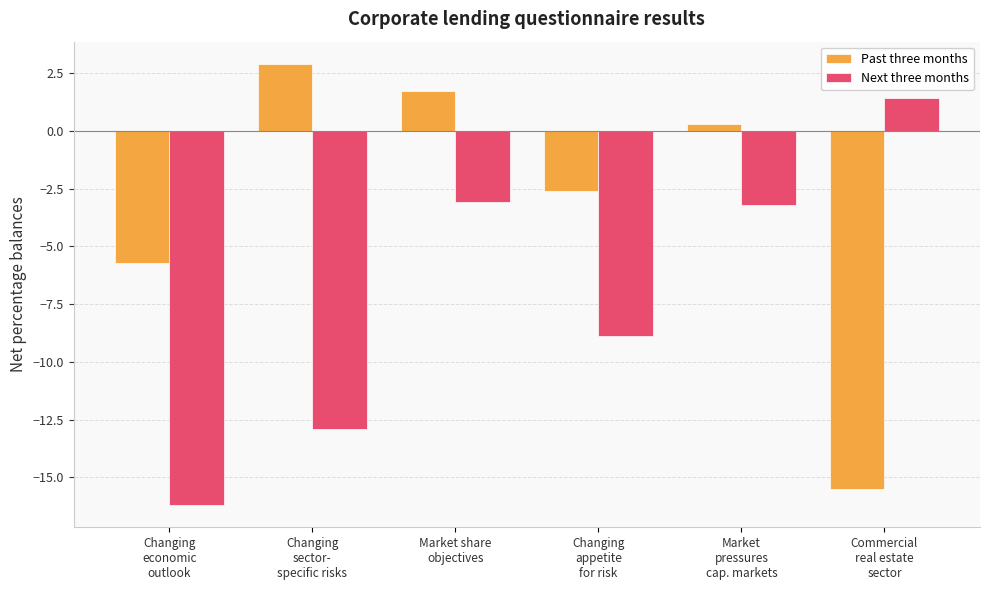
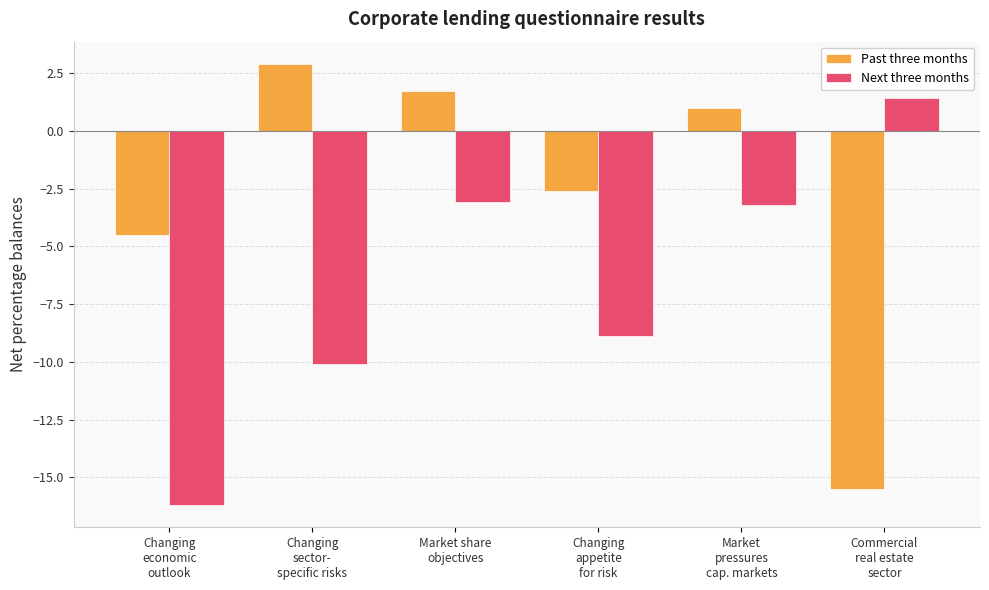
  {
    "Past three months": {
-     "Changing economic outlook": -5.7,
+     "Changing economic outlook": -4.5,
      "Changing sector- specific risks": 2.9,
      "Market share objectives": 1.7,
      "Changing appetite for risk": -2.6,
-     "Market pressures cap. markets": 0.3,
+     "Market pressures cap. markets": 1.0,
      "Commercial real estate sector": -15.5
    },
    "Next three months": {
      "Changing economic outlook": -16.2,
-     "Changing sector- specific risks": -12.9,
+     "Changing sector- specific risks": -10.1,
      "Market share objectives": -3.1,
      "Changing appetite for risk": -8.9,
      "Market pressures cap. markets": -3.2,
      "Commercial real estate sector": 1.4
    }
  }
